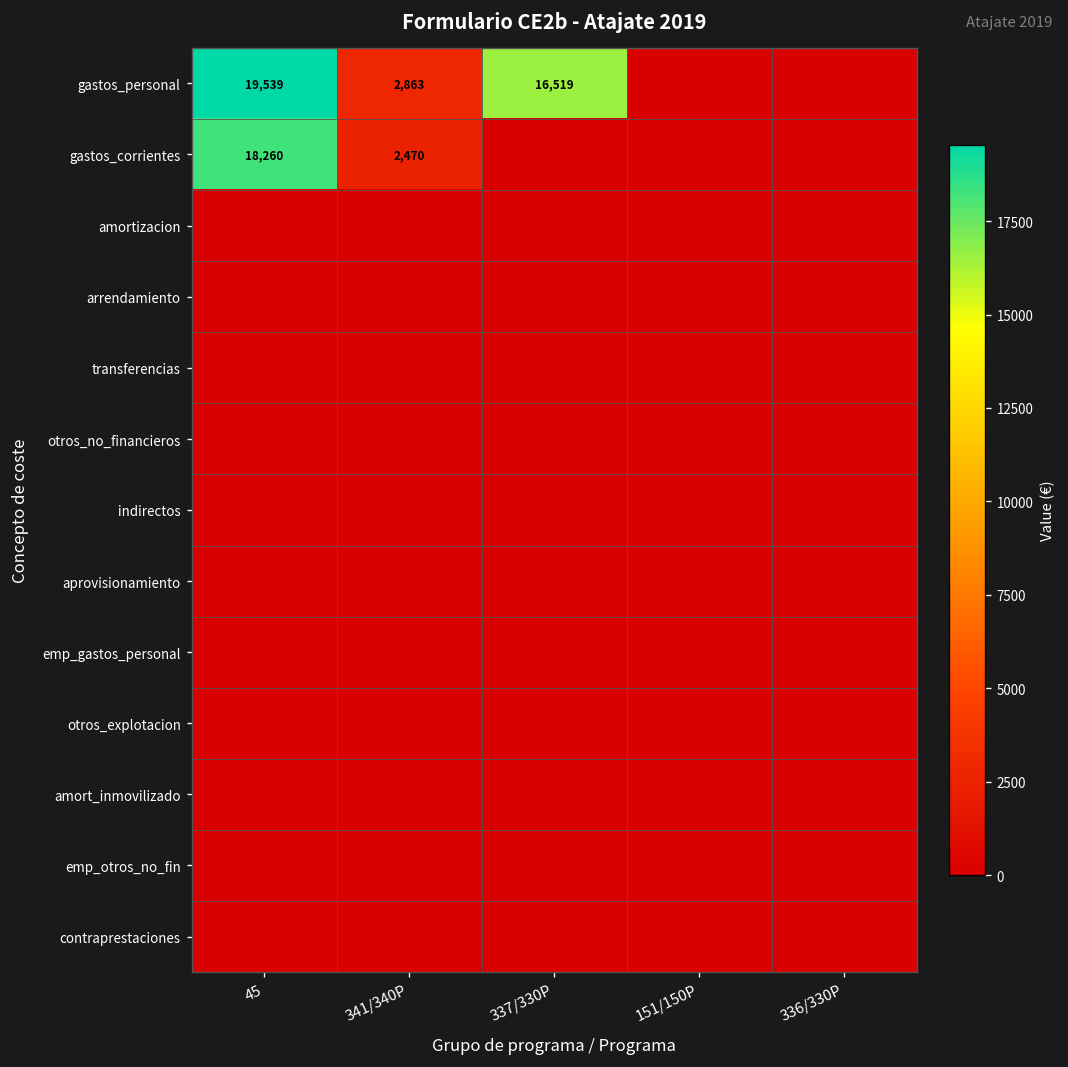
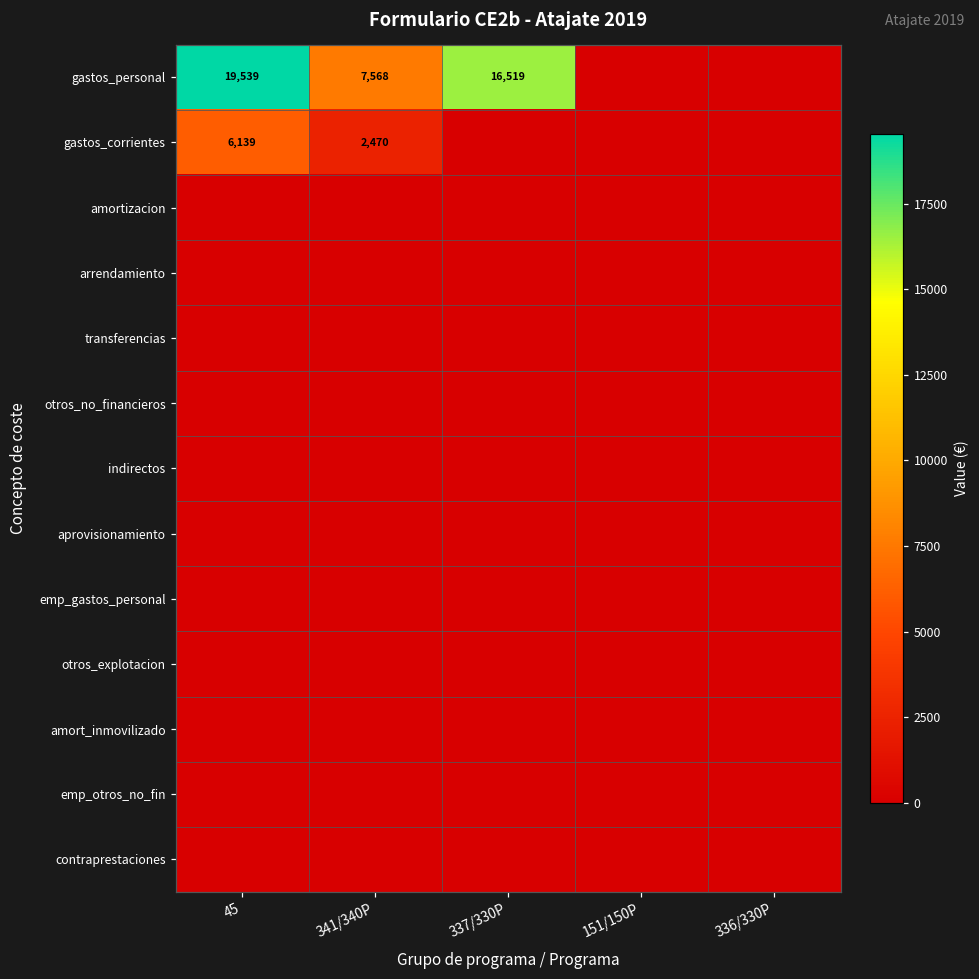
  {
    "gastos_personal": {
      "45": "19,539",
-     "341/340P": "2,863",
+     "341/340P": "7,568",
      "337/330P": "16,519"
    },
    "gastos_corrientes": {
-     "45": "18,260",
+     "45": "6,139",
      "341/340P": "2,470"
    }
  }
